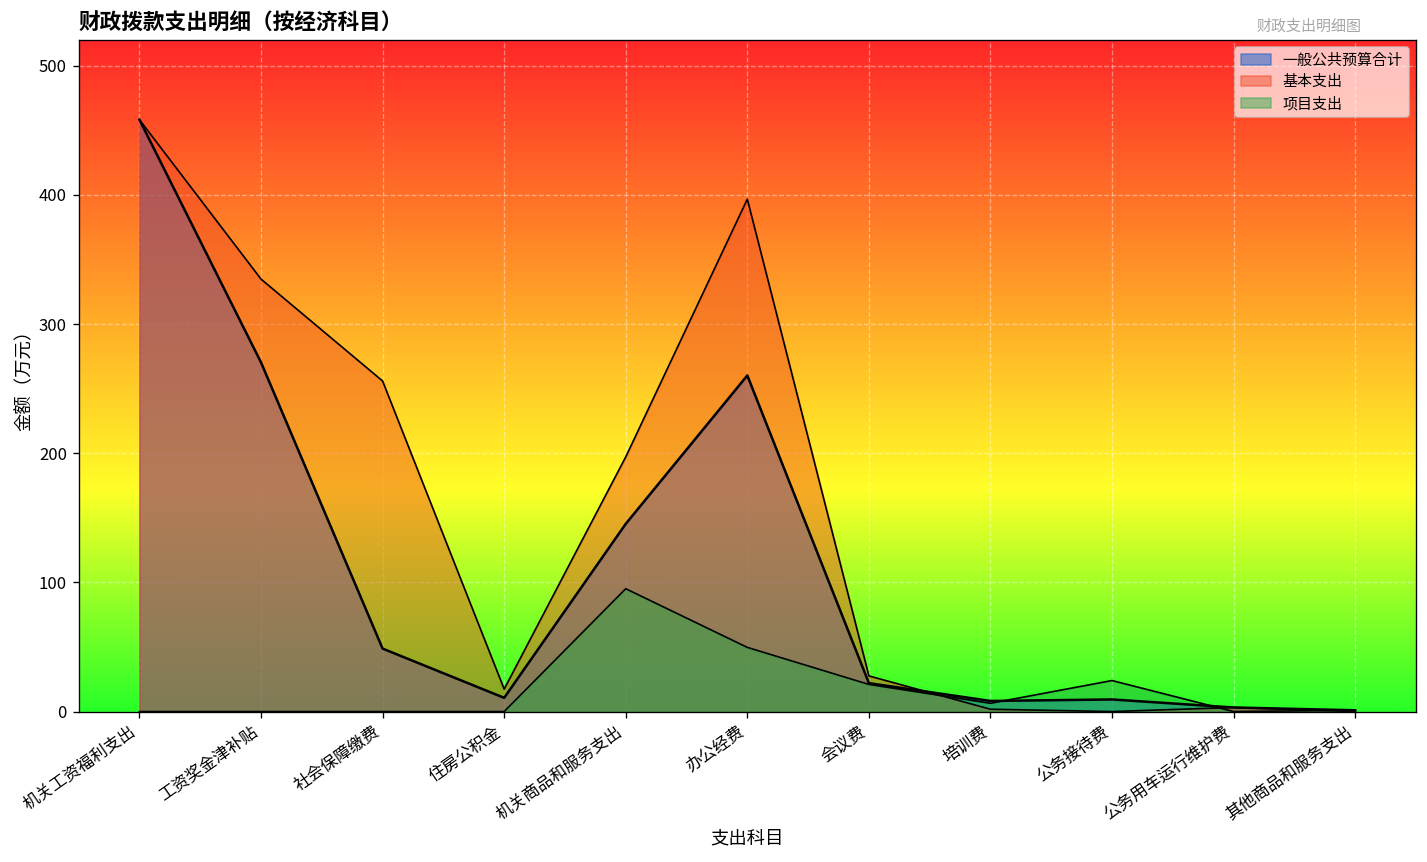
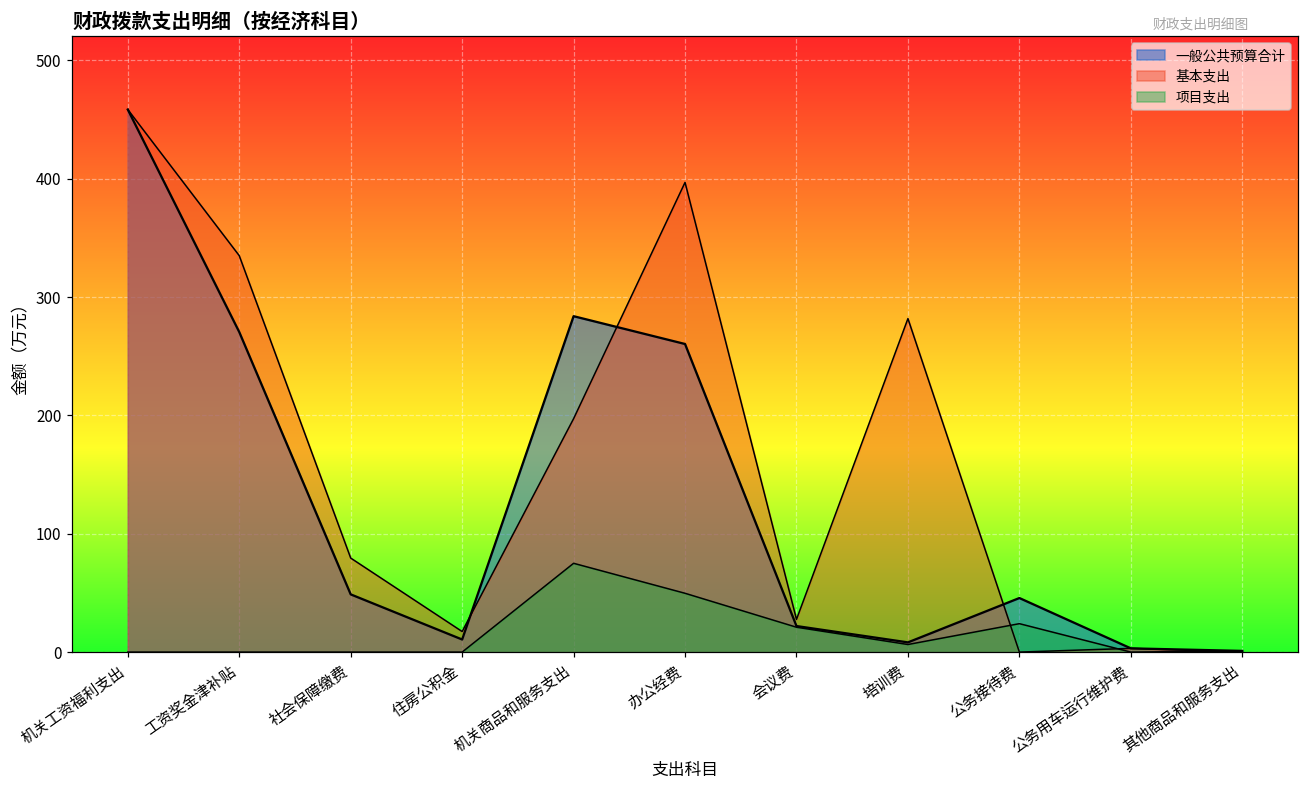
  {
    "一般公共预算合计": {
      "工资奖金津补贴": 270,
      "社会保障缴费": 49,
      "住房公积金": 11,
-     "机关商品和服务支出": 145,
+     "机关商品和服务支出": 284,
      "办公经费": 260,
-     "公务接待费": 9
+     "公务接待费": 46
    },
    "基本支出": {
      "工资奖金津补贴": 335,
-     "社会保障缴费": 256,
+     "社会保障缴费": 79,
      "住房公积金": 17,
      "机关商品和服务支出": 197,
      "办公经费": 397,
      "会议费": 28,
-     "培训费": 2,
+     "培训费": 282,
      "公务接待费": 0
    },
    "项目支出": {
      "机关工资福利支出": 0,
      "工资奖金津补贴": 0,
      "社会保障缴费": 0,
      "住房公积金": 0,
-     "机关商品和服务支出": 95,
+     "机关商品和服务支出": 75,
      "办公经费": 50,
      "公务接待费": 24,
      "公务用车运行维护费": 0
    }
  }
